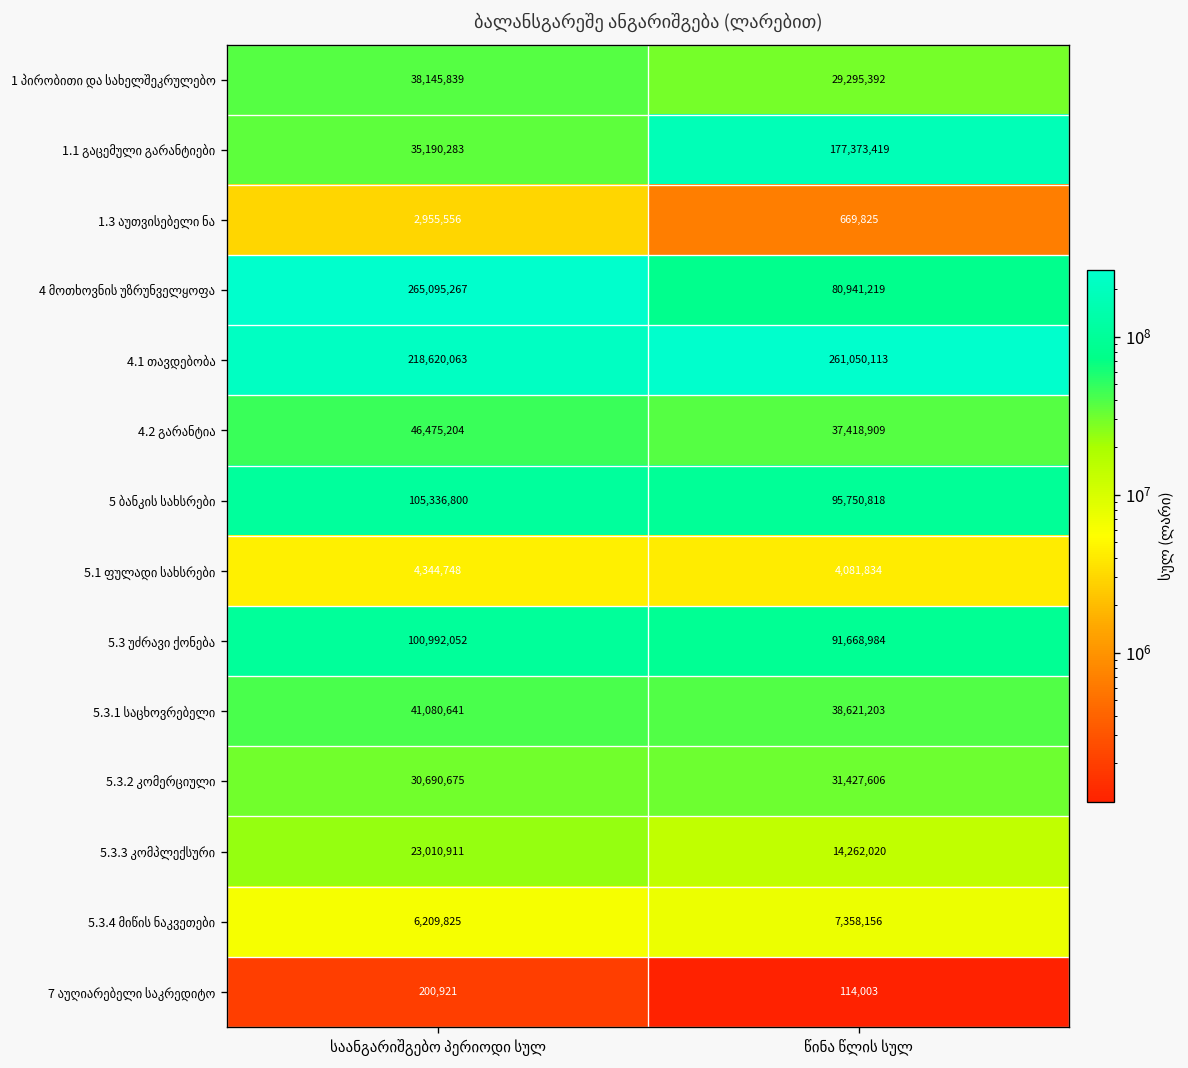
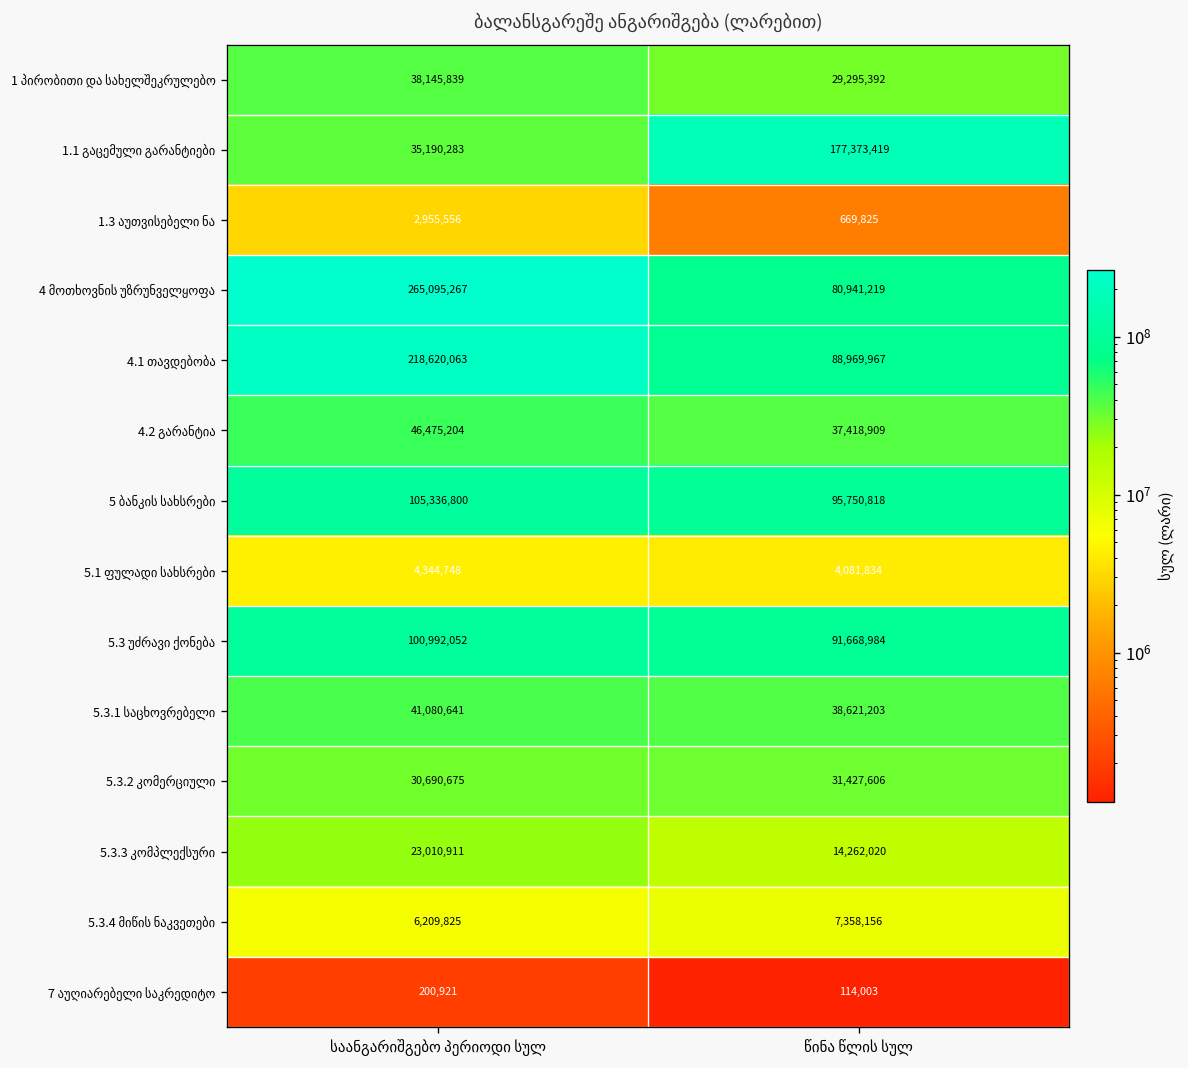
  {
    "1 პირობითი და სახელშეკრულებო": {
      "საანგარიშგებო პერიოდი სულ": "38,145,839",
      "წინა წლის სულ": "29,295,392"
    },
    "1.1 გაცემული გარანტიები": {
      "საანგარიშგებო პერიოდი სულ": "35,190,283",
      "წინა წლის სულ": "177,373,419"
    },
    "1.3 აუთვისებელი ნა": {
      "საანგარიშგებო პერიოდი სულ": "2,955,556",
      "წინა წლის სულ": "669,825"
    },
    "4 მოთხოვნის უზრუნველყოფა": {
      "საანგარიშგებო პერიოდი სულ": "265,095,267",
      "წინა წლის სულ": "80,941,219"
    },
    "4.1 თავდებობა": {
      "საანგარიშგებო პერიოდი სულ": "218,620,063",
-     "წინა წლის სულ": "261,050,113"
+     "წინა წლის სულ": "88,969,967"
    },
    "4.2 გარანტია": {
      "საანგარიშგებო პერიოდი სულ": "46,475,204",
      "წინა წლის სულ": "37,418,909"
    },
    "5 ბანკის სახსრები": {
      "საანგარიშგებო პერიოდი სულ": "105,336,800",
      "წინა წლის სულ": "95,750,818"
    },
    "5.1 ფულადი სახსრები": {
      "საანგარიშგებო პერიოდი სულ": "4,344,748",
      "წინა წლის სულ": "4,081,834"
    },
    "5.3 უძრავი ქონება": {
      "საანგარიშგებო პერიოდი სულ": "100,992,052",
      "წინა წლის სულ": "91,668,984"
    },
    "5.3.1 საცხოვრებელი": {
      "საანგარიშგებო პერიოდი სულ": "41,080,641",
      "წინა წლის სულ": "38,621,203"
    },
    "5.3.2 კომერციული": {
      "საანგარიშგებო პერიოდი სულ": "30,690,675",
      "წინა წლის სულ": "31,427,606"
    },
    "5.3.3 კომპლექსური": {
      "საანგარიშგებო პერიოდი სულ": "23,010,911",
      "წინა წლის სულ": "14,262,020"
    },
    "5.3.4 მიწის ნაკვეთები": {
      "საანგარიშგებო პერიოდი სულ": "6,209,825",
      "წინა წლის სულ": "7,358,156"
    },
    "7 აუღიარებელი საკრედიტო": {
      "საანგარიშგებო პერიოდი სულ": "200,921",
      "წინა წლის სულ": "114,003"
    }
  }
